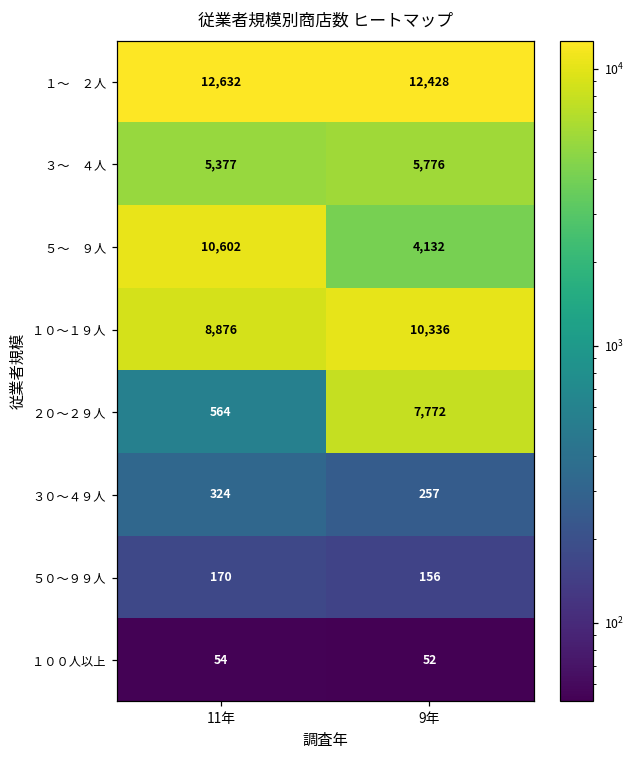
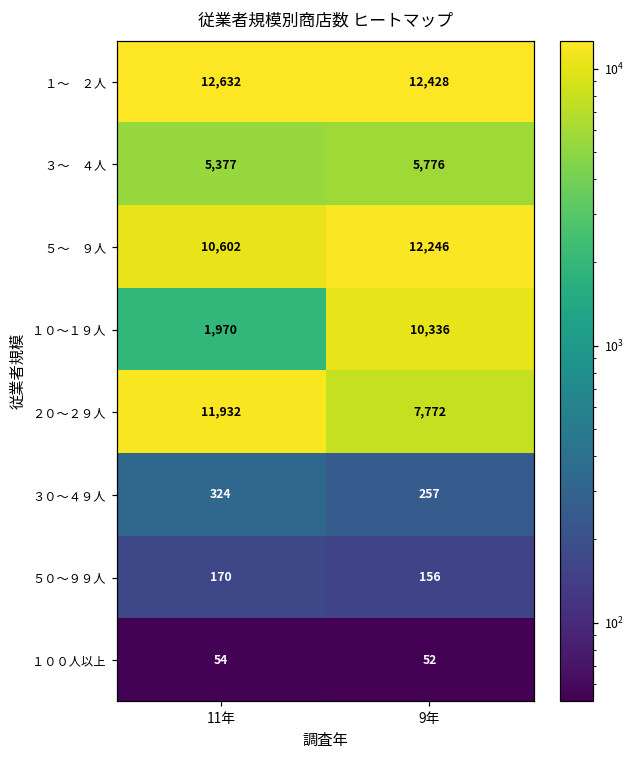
  {
    "１～ ２人": {
      "11年": "12,632",
      "9年": "12,428"
    },
    "３～ ４人": {
      "11年": "5,377",
      "9年": "5,776"
    },
    "５～ ９人": {
      "11年": "10,602",
-     "9年": "4,132"
+     "9年": "12,246"
    },
    "１０～１９人": {
-     "11年": "8,876",
+     "11年": "1,970",
      "9年": "10,336"
    },
    "２０～２９人": {
-     "11年": "564",
+     "11年": "11,932",
      "9年": "7,772"
    },
    "３０～４９人": {
      "11年": "324",
      "9年": "257"
    },
    "５０～９９人": {
      "11年": "170",
      "9年": "156"
    },
    "１００人以上": {
      "11年": "54",
      "9年": "52"
    }
  }
